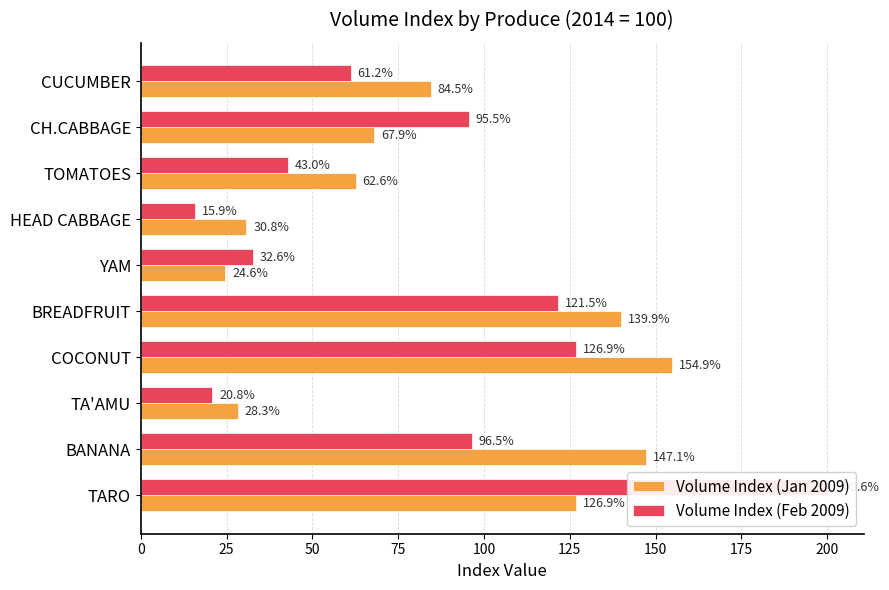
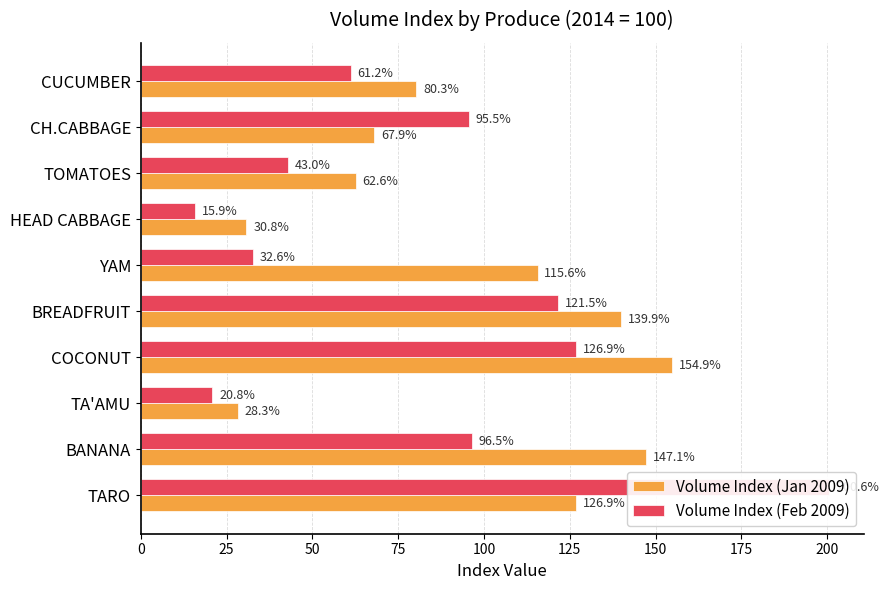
  {
    "Volume Index (Jan 2009)": {
-     "CUCUMBER": "84.5%",
+     "CUCUMBER": "80.3%",
      "CH.CABBAGE": "67.9%",
      "TOMATOES": "62.6%",
      "HEAD CABBAGE": "30.8%",
-     "YAM": "24.6%",
+     "YAM": "115.6%",
      "BREADFRUIT": "139.9%",
      "COCONUT": "154.9%",
      "TA'AMU": "28.3%",
      "BANANA": "147.1%",
      "TARO": "126.9%"
    },
    "Volume Index (Feb 2009)": {
      "CUCUMBER": "61.2%",
      "CH.CABBAGE": "95.5%",
      "TOMATOES": "43.0%",
      "HEAD CABBAGE": "15.9%",
      "YAM": "32.6%",
      "BREADFRUIT": "121.5%",
      "COCONUT": "126.9%",
      "TA'AMU": "20.8%",
      "BANANA": "96.5%"
    }
  }
